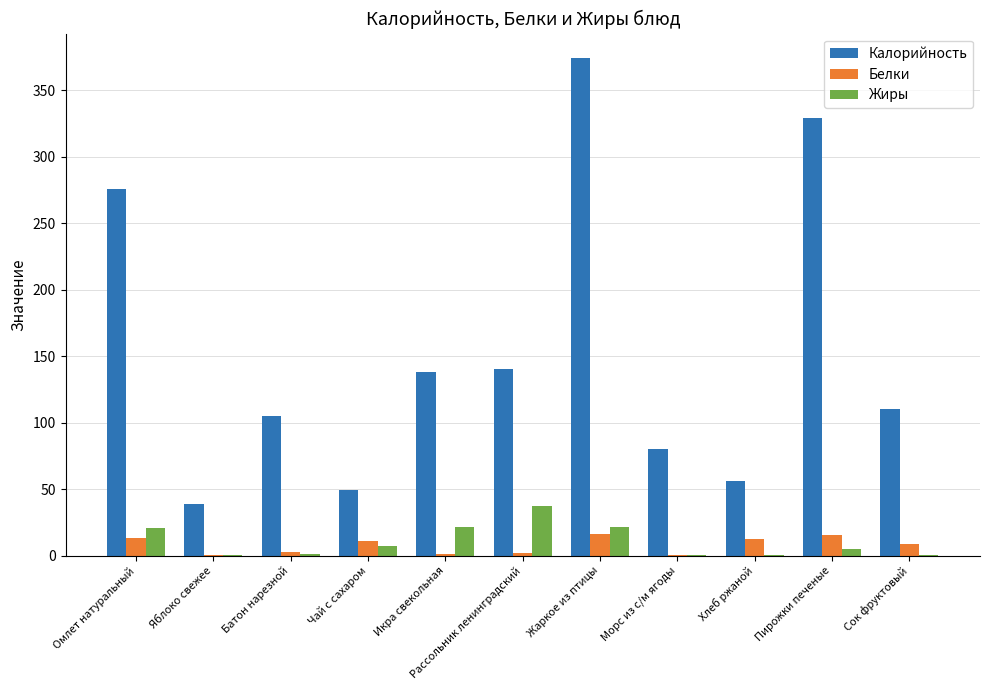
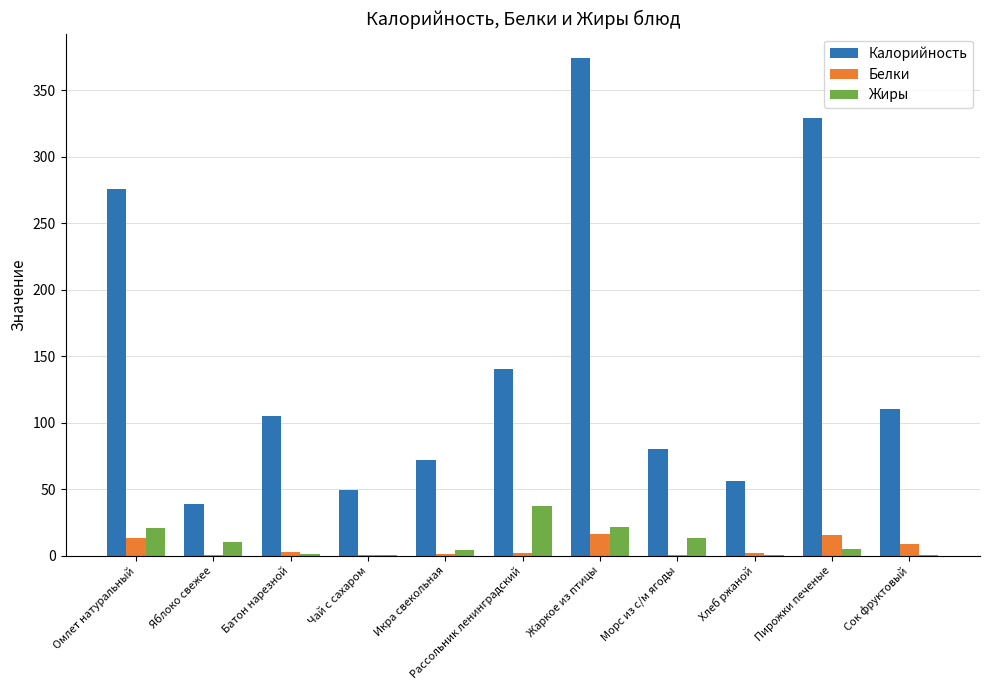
  {
    "Калорийность": {
      "Омлет натуральный": 275,
      "Яблоко свежее": 39,
      "Батон нарезной": 105,
      "Чай с сахаром": 49,
-     "Икра свекольная": 138,
+     "Икра свекольная": 72,
      "Рассольник ленинградский": 140,
      "Жаркое из птицы": 374,
      "Морс из с/м ягоды": 80,
      "Хлеб ржаной": 56,
      "Пирожки печеные": 329,
      "Сок фруктовый": 110
    },
    "Белки": {
      "Омлет натуральный": 13,
      "Батон нарезной": 3,
-     "Чай с сахаром": 11,
+     "Чай с сахаром": 0,
      "Рассольник ленинградский": 2,
      "Жаркое из птицы": 16,
-     "Хлеб ржаной": 12,
+     "Хлеб ржаной": 2,
      "Пирожки печеные": 16,
      "Сок фруктовый": 9
    },
    "Жиры": {
      "Омлет натуральный": 21,
-     "Яблоко свежее": 0,
-     "Чай с сахаром": 7,
-     "Икра свекольная": 21,
+     "Яблоко свежее": 11,
+     "Чай с сахаром": 0,
+     "Икра свекольная": 4,
      "Рассольник ленинградский": 37,
      "Жаркое из птицы": 22,
-     "Морс из с/м ягоды": 0,
+     "Морс из с/м ягоды": 13,
      "Пирожки печеные": 5
    }
  }
